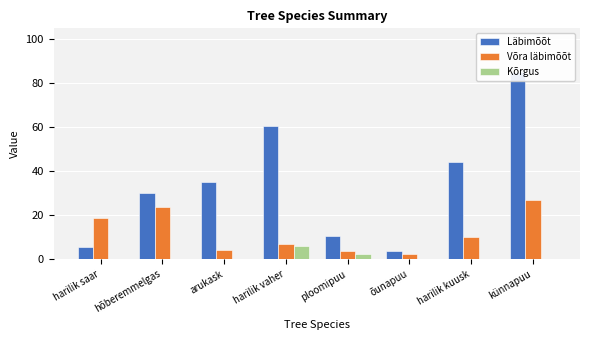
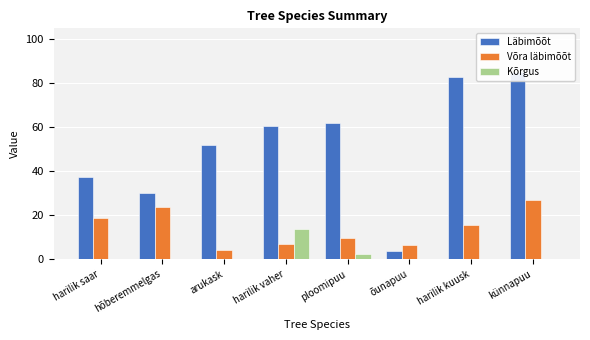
  {
    "Läbimõõt": {
-     "harilik saar": 6,
+     "harilik saar": 37,
      "hõberemmelgas": 30,
-     "arukask": 35,
+     "arukask": 52,
      "harilik vaher": 61,
-     "ploomipuu": 11,
+     "ploomipuu": 62,
      "õunapuu": 4,
-     "harilik kuusk": 44
+     "harilik kuusk": 83
    },
    "Võra läbimõõt": {
      "harilik saar": 19,
      "hõberemmelgas": 24,
      "arukask": 4,
      "harilik vaher": 7,
-     "ploomipuu": 4,
-     "õunapuu": 2,
-     "harilik kuusk": 10,
+     "ploomipuu": 10,
+     "õunapuu": 7,
+     "harilik kuusk": 16,
      "künnapuu": 27
    },
    "Kõrgus": {
      "harilik saar": 0,
      "hõberemmelgas": 0,
      "arukask": 0,
-     "harilik vaher": 6,
+     "harilik vaher": 14,
      "ploomipuu": 2,
      "õunapuu": 0,
      "harilik kuusk": 0,
      "künnapuu": 0
    }
  }
